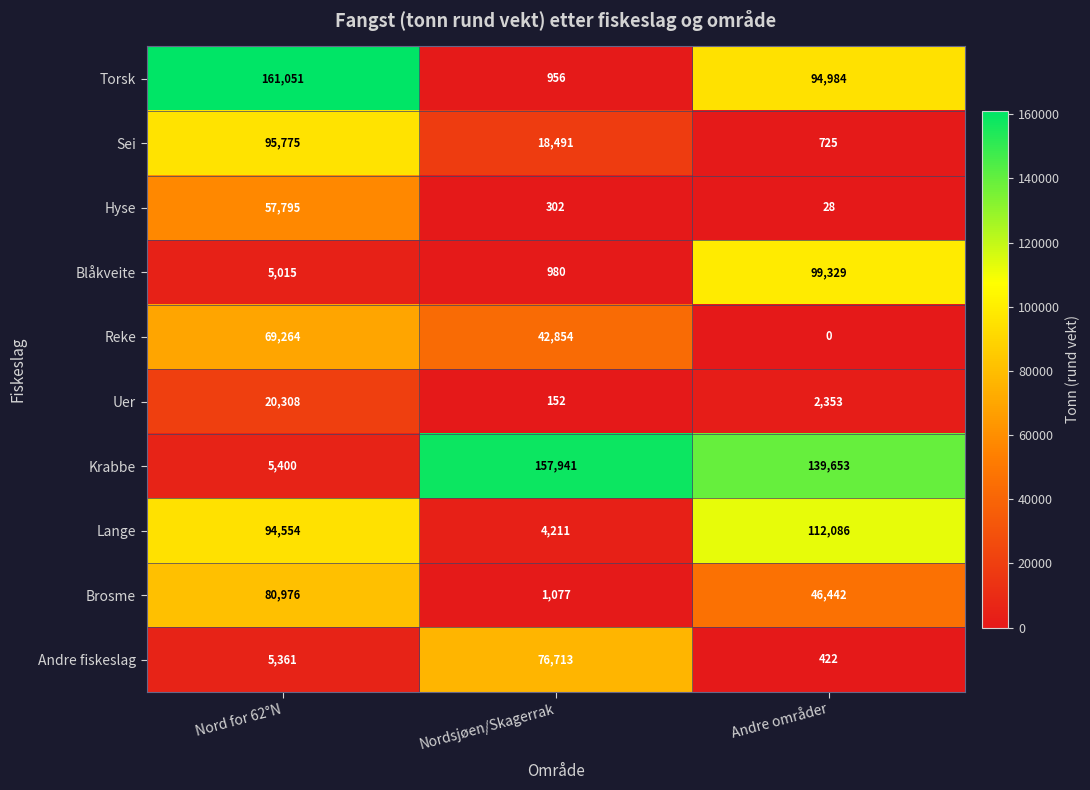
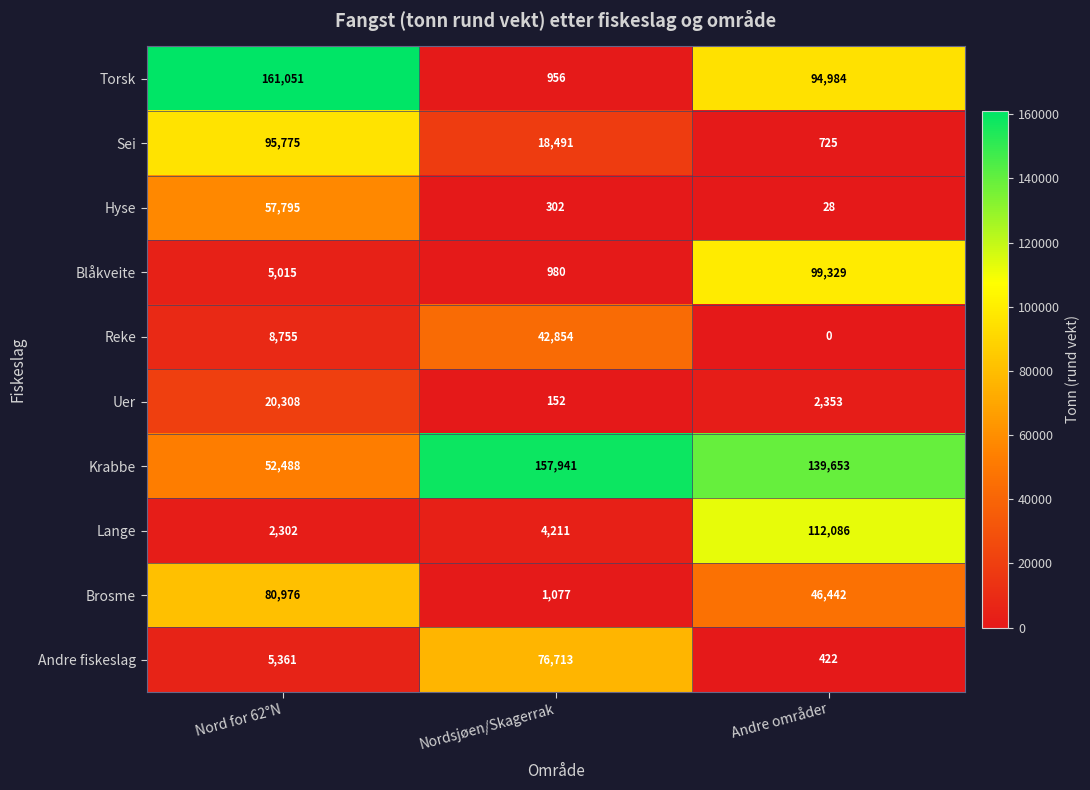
  {
    "Torsk": {
      "Nord for 62°N": "161,051",
      "Nordsjøen/Skagerrak": "956",
      "Andre områder": "94,984"
    },
    "Sei": {
      "Nord for 62°N": "95,775",
      "Nordsjøen/Skagerrak": "18,491",
      "Andre områder": "725"
    },
    "Hyse": {
      "Nord for 62°N": "57,795",
      "Nordsjøen/Skagerrak": "302",
      "Andre områder": "28"
    },
    "Blåkveite": {
      "Nord for 62°N": "5,015",
      "Nordsjøen/Skagerrak": "980",
      "Andre områder": "99,329"
    },
    "Reke": {
-     "Nord for 62°N": "69,264",
+     "Nord for 62°N": "8,755",
      "Nordsjøen/Skagerrak": "42,854",
      "Andre områder": "0"
    },
    "Uer": {
      "Nord for 62°N": "20,308",
      "Nordsjøen/Skagerrak": "152",
      "Andre områder": "2,353"
    },
    "Krabbe": {
-     "Nord for 62°N": "5,400",
+     "Nord for 62°N": "52,488",
      "Nordsjøen/Skagerrak": "157,941",
      "Andre områder": "139,653"
    },
    "Lange": {
-     "Nord for 62°N": "94,554",
+     "Nord for 62°N": "2,302",
      "Nordsjøen/Skagerrak": "4,211",
      "Andre områder": "112,086"
    },
    "Brosme": {
      "Nord for 62°N": "80,976",
      "Nordsjøen/Skagerrak": "1,077",
      "Andre områder": "46,442"
    },
    "Andre fiskeslag": {
      "Nord for 62°N": "5,361",
      "Nordsjøen/Skagerrak": "76,713",
      "Andre områder": "422"
    }
  }
